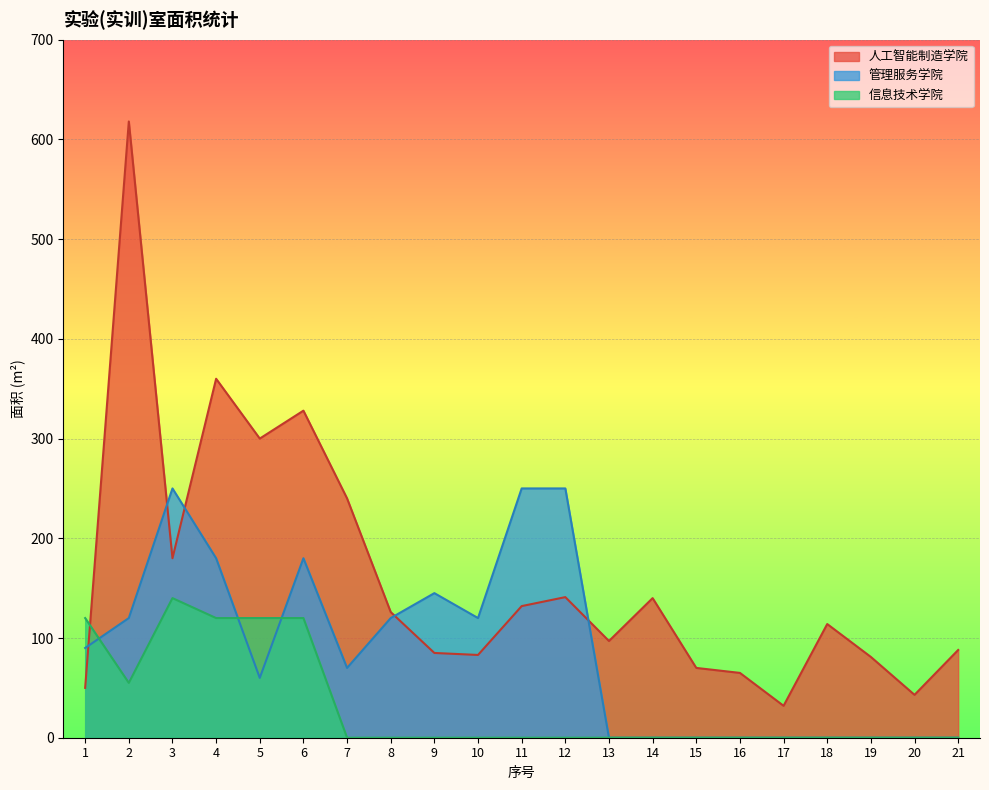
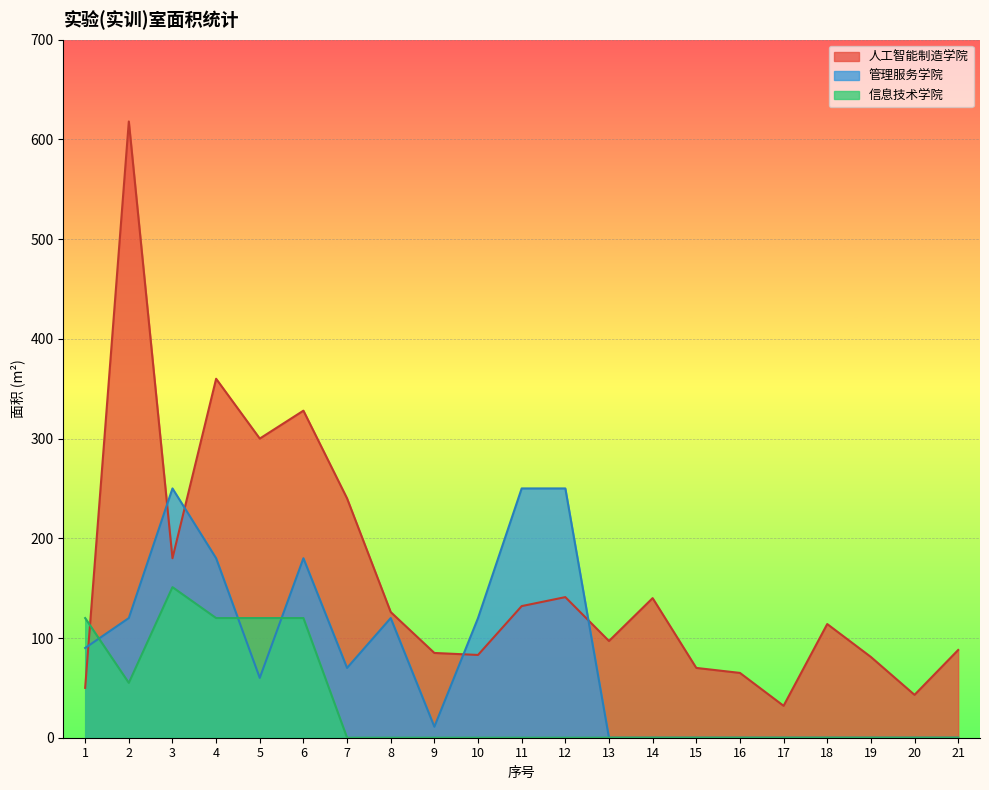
  {
    "人工智能制造学院": {
      "1": 50,
      "2": 620,
      "3": 180,
      "4": 360,
      "5": 300,
      "6": 330,
      "7": 240,
      "8": 130,
      "9": 90,
      "10": 80,
      "11": 130,
      "12": 140,
      "13": 100,
      "14": 140,
      "15": 70,
      "16": 70,
      "17": 30,
      "18": 110,
      "19": 80,
      "20": 40,
      "21": 90
    },
    "管理服务学院": {
      "1": 90,
      "2": 120,
      "3": 250,
      "4": 180,
      "5": 60,
      "6": 180,
      "7": 70,
      "8": 120,
-     "9": 150,
+     "9": 10,
      "10": 120,
      "11": 250,
      "12": 250
    },
    "信息技术学院": {
      "1": 120,
      "2": 60,
-     "3": 140,
+     "3": 150,
      "4": 120,
      "5": 120,
      "6": 120,
      "7": 0,
      "8": 0,
      "9": 0,
      "10": 0,
      "11": 0,
      "12": 0
    }
  }
